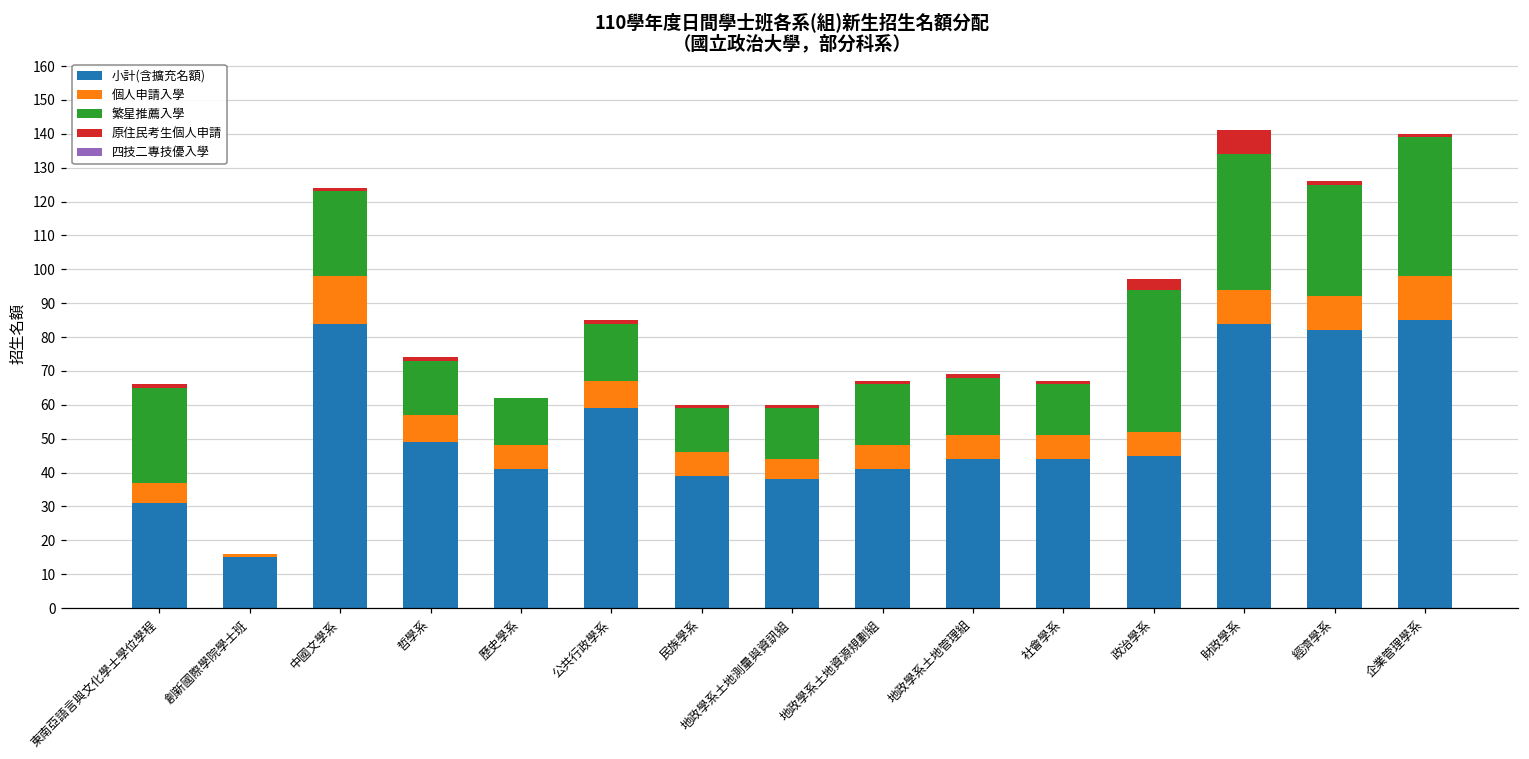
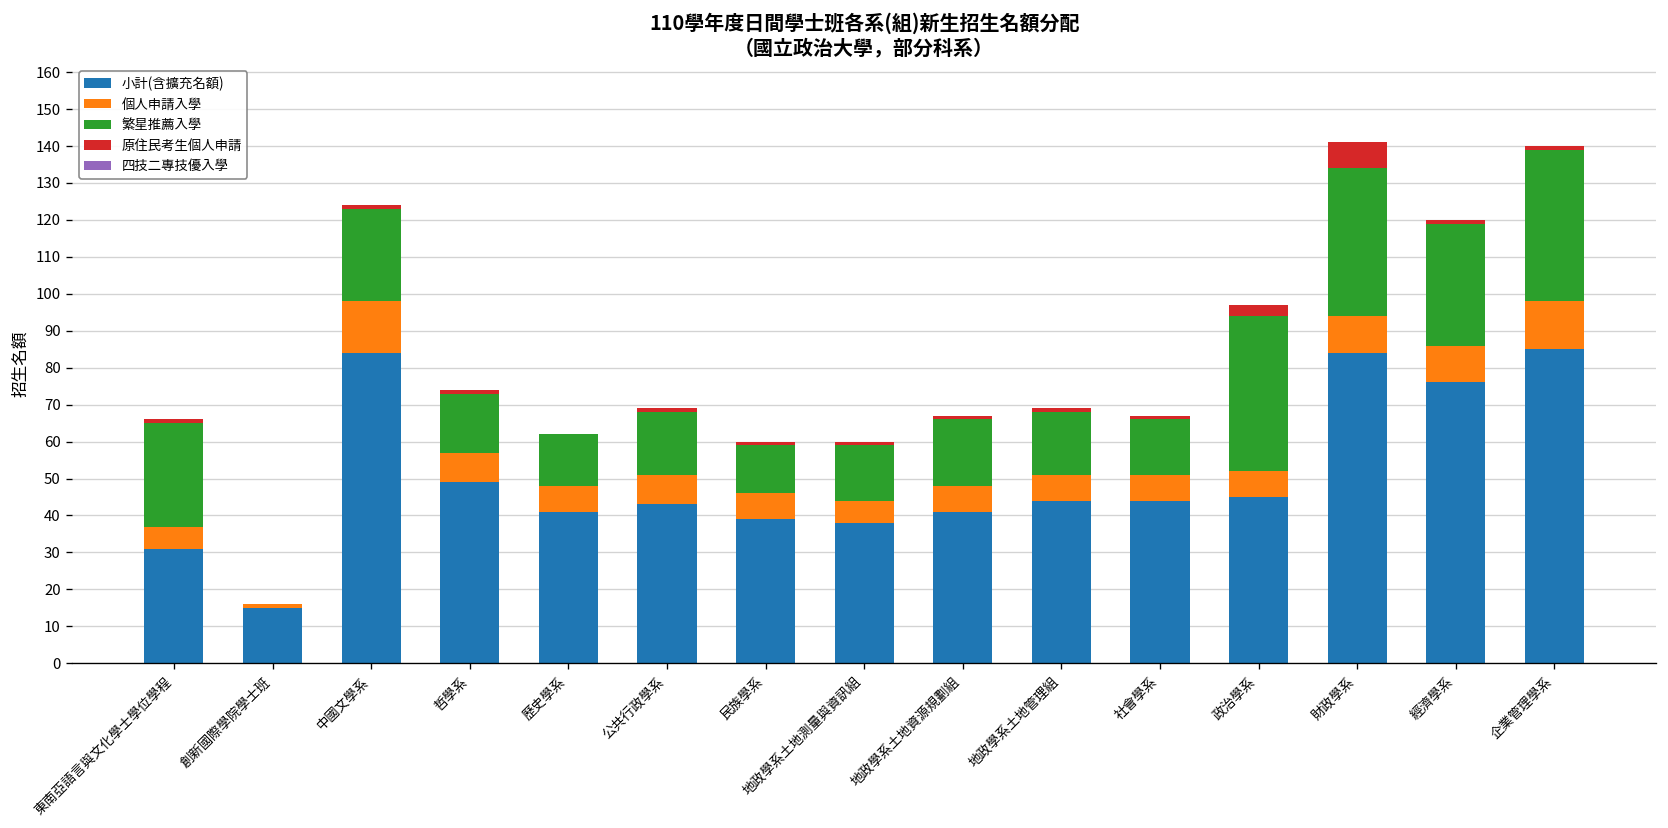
  {
    "小計(含擴充名額)": {
      "東南亞語言與文化學士學位學程": 31,
      "創新國際學院學士班": 15,
      "中國文學系": 84,
      "哲學系": 49,
      "歷史學系": 41,
-     "公共行政學系": 59,
+     "公共行政學系": 43,
      "民族學系": 39,
      "地政學系土地測量與資訊組": 38,
      "地政學系土地資源規劃組": 41,
      "地政學系土地管理組": 44,
      "社會學系": 44,
      "政治學系": 45,
      "財政學系": 84,
-     "經濟學系": 82,
+     "經濟學系": 76,
      "企業管理學系": 85
    },
    "個人申請入學": {
      "東南亞語言與文化學士學位學程": 6,
      "創新國際學院學士班": 1,
      "中國文學系": 14,
      "哲學系": 8,
      "歷史學系": 7,
      "公共行政學系": 8,
      "民族學系": 7,
      "地政學系土地測量與資訊組": 6,
      "地政學系土地資源規劃組": 7,
      "地政學系土地管理組": 7,
      "社會學系": 7,
      "政治學系": 7,
      "財政學系": 10,
      "經濟學系": 10,
      "企業管理學系": 13
    },
    "繁星推薦入學": {
      "東南亞語言與文化學士學位學程": 28,
      "創新國際學院學士班": 0,
      "中國文學系": 25,
      "哲學系": 16,
      "歷史學系": 14,
      "公共行政學系": 17,
      "民族學系": 13,
      "地政學系土地測量與資訊組": 15,
      "地政學系土地資源規劃組": 18,
      "地政學系土地管理組": 17,
      "社會學系": 15,
      "政治學系": 42,
      "財政學系": 40,
      "經濟學系": 33,
      "企業管理學系": 41
    },
    "四技二專技優入學": {
      "創新國際學院學士班": 0,
      "歷史學系": 0
    }
  }
